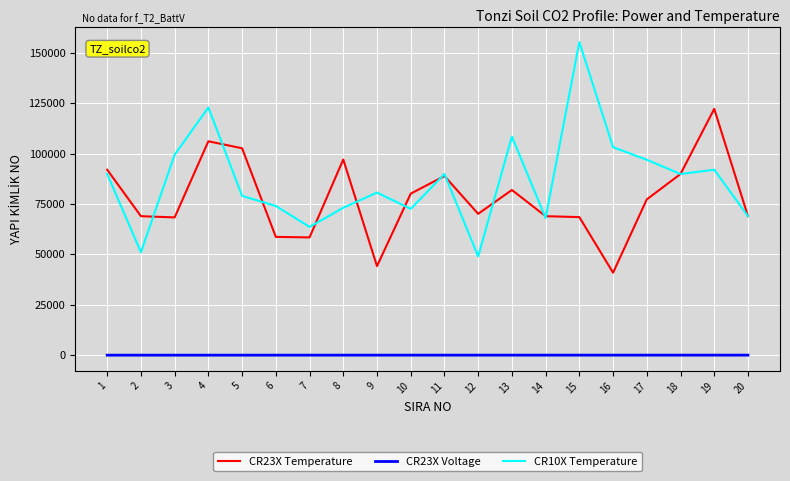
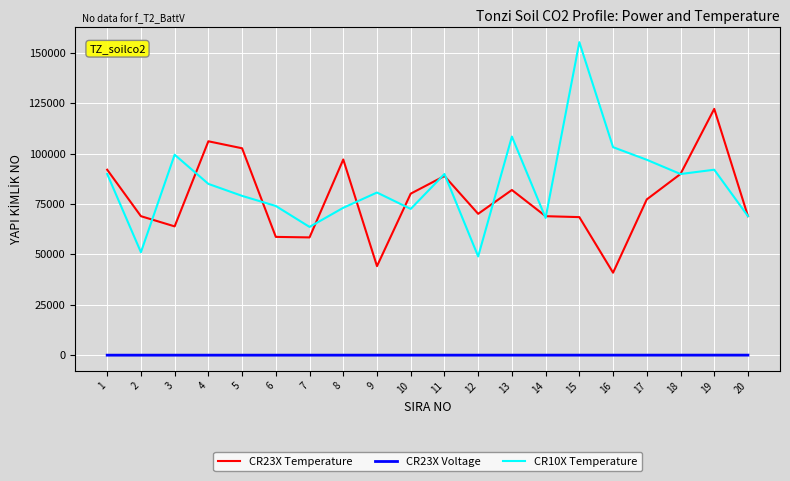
  {
    "CR23X Temperature": {
      "1": 92000,
      "2": 69000,
-     "3": 68000,
+     "3": 64000,
      "4": 106000,
      "5": 103000,
      "6": 59000,
      "7": 58000,
      "8": 97000,
      "9": 44000,
      "10": 80000,
      "12": 70000,
      "13": 82000,
      "15": 69000,
      "16": 41000,
      "17": 77000,
      "19": 122000
    },
    "CR23X Voltage": {
      "1": 0,
      "2": 0,
      "3": 0,
      "4": 0,
      "5": 0,
      "6": 0,
      "7": 0,
      "8": 0,
      "9": 0,
      "10": 0,
      "11": 0,
      "12": 0,
      "13": 0,
      "14": 0,
      "15": 0,
      "16": 0,
      "17": 0,
      "18": 0,
      "19": 0,
      "20": 0
    },
    "CR10X Temperature": {
      "1": 90000,
      "2": 51000,
      "3": 99000,
-     "4": 123000,
+     "4": 85000,
      "5": 79000,
      "6": 74000,
      "7": 64000,
      "8": 73000,
      "9": 81000,
      "10": 73000,
      "12": 49000,
      "13": 108000,
      "15": 155000,
      "16": 103000,
      "17": 97000,
      "19": 92000
    }
  }
